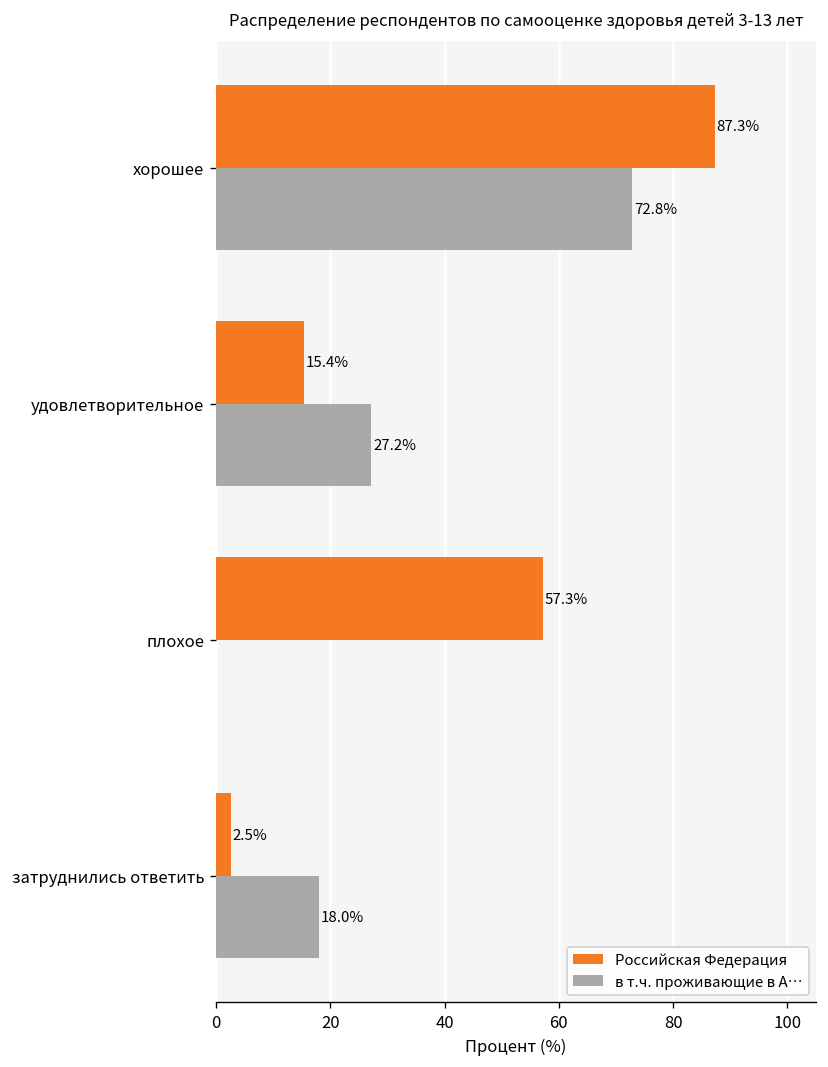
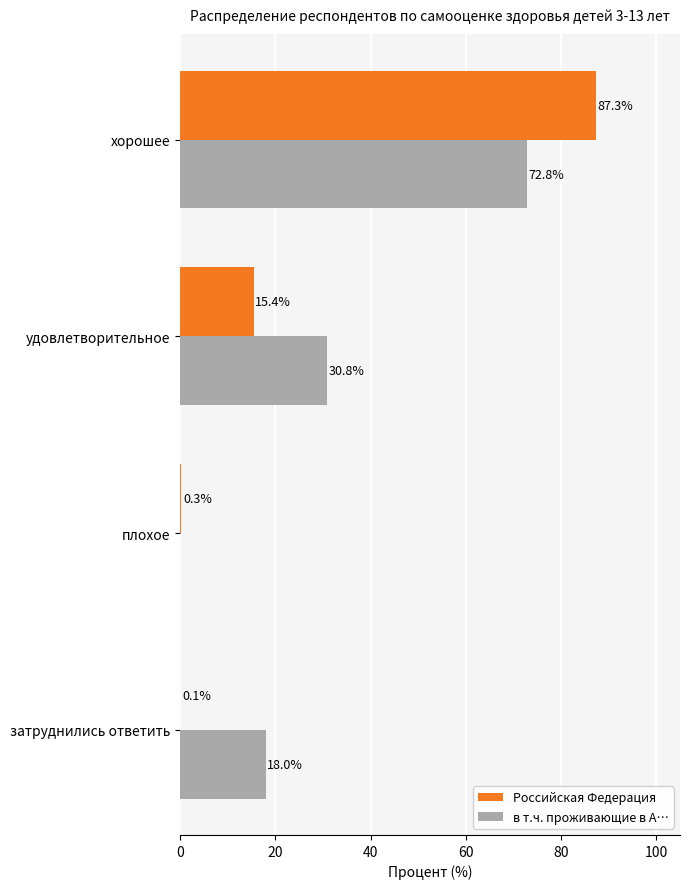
  {
    "Российская Федерация": {
      "хорошее": "87.3%",
      "удовлетворительное": "15.4%",
-     "плохое": "57.3%",
-     "затруднились ответить": "2.5%"
+     "плохое": "0.3%",
+     "затруднились ответить": "0.1%"
    },
    "в т.ч. проживающие в А…": {
      "хорошее": "72.8%",
-     "удовлетворительное": "27.2%",
+     "удовлетворительное": "30.8%",
      "затруднились ответить": "18.0%"
    }
  }
